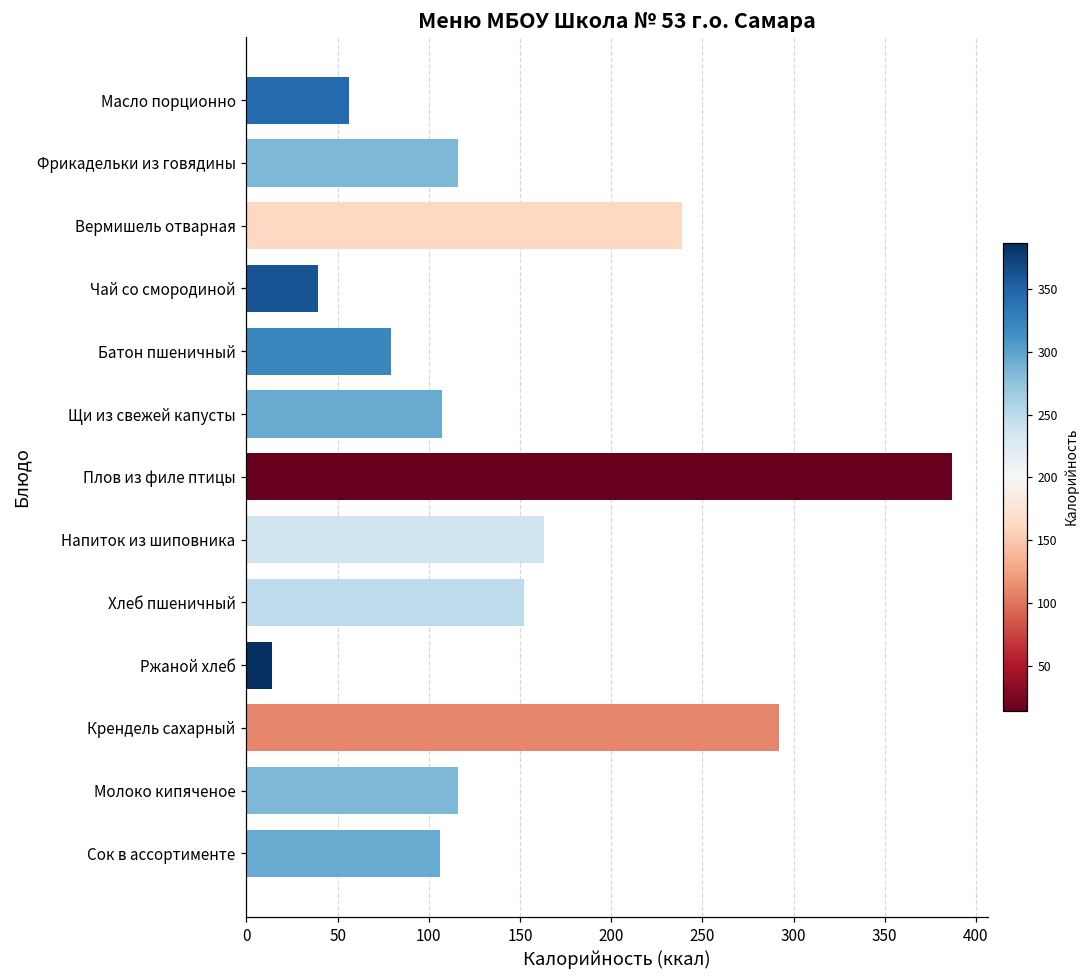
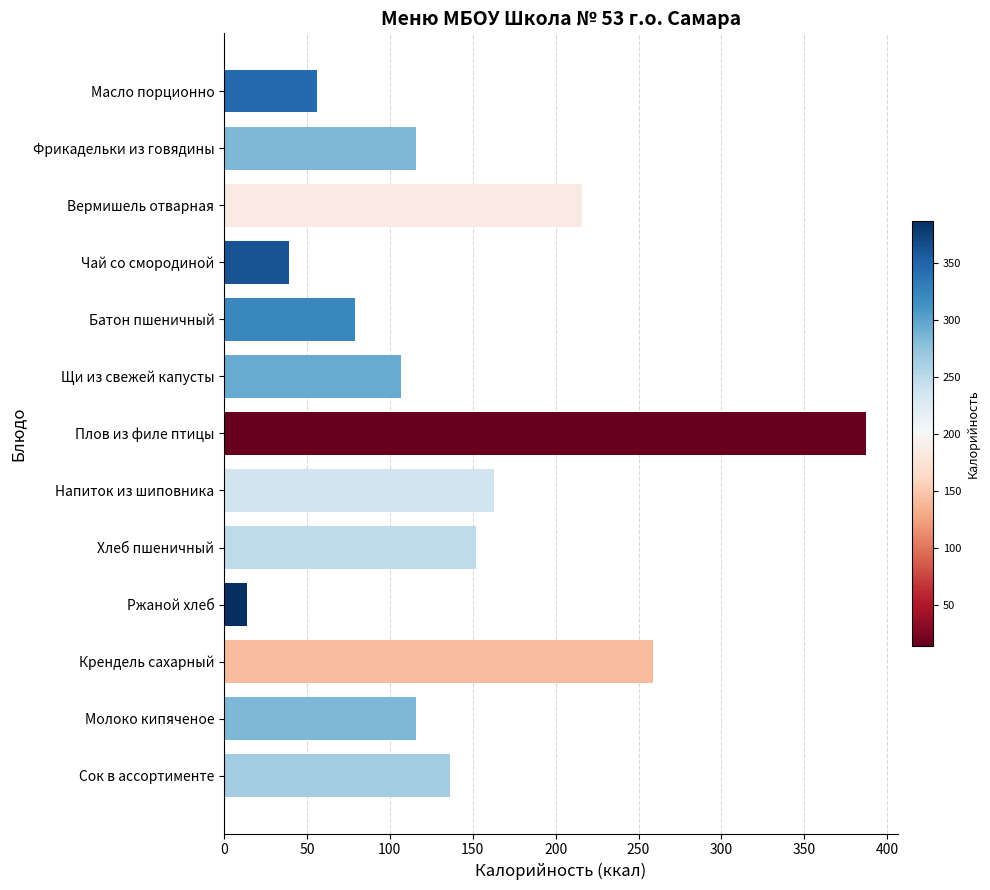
  {
    "Масло порционно": 56,
    "Фрикадельки из говядины": 116,
-   "Вермишель отварная": 239,
+   "Вермишель отварная": 216,
    "Чай со смородиной": 39,
    "Батон пшеничный": 79,
    "Щи из свежей капусты": 107,
    "Плов из филе птицы": 387,
    "Напиток из шиповника": 163,
    "Хлеб пшеничный": 152,
    "Ржаной хлеб": 14,
-   "Крендель сахарный": 292,
+   "Крендель сахарный": 259,
    "Молоко кипяченое": 116,
-   "Сок в ассортименте": 106
+   "Сок в ассортименте": 136
  }
